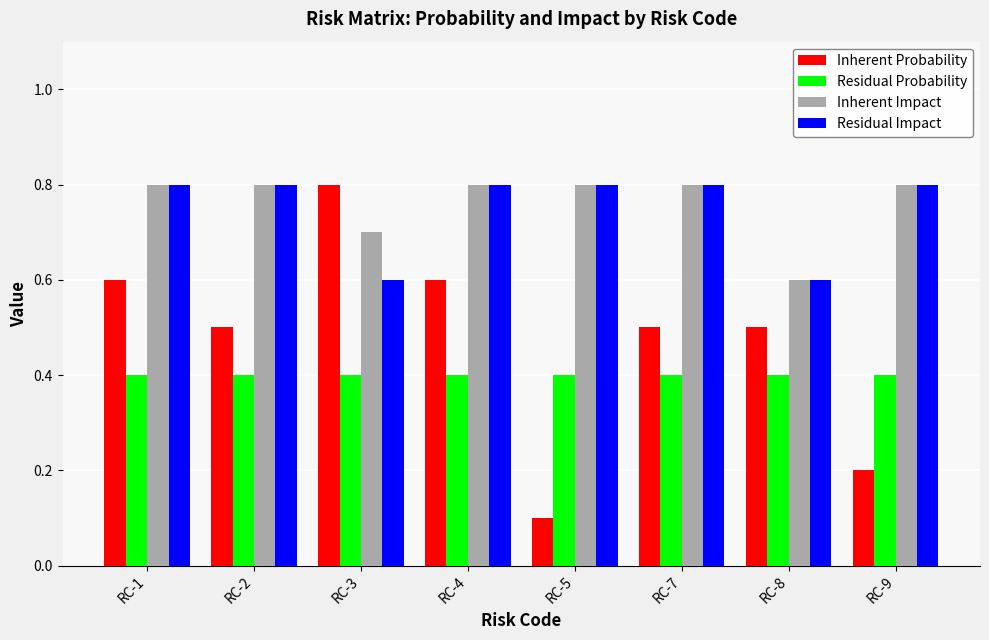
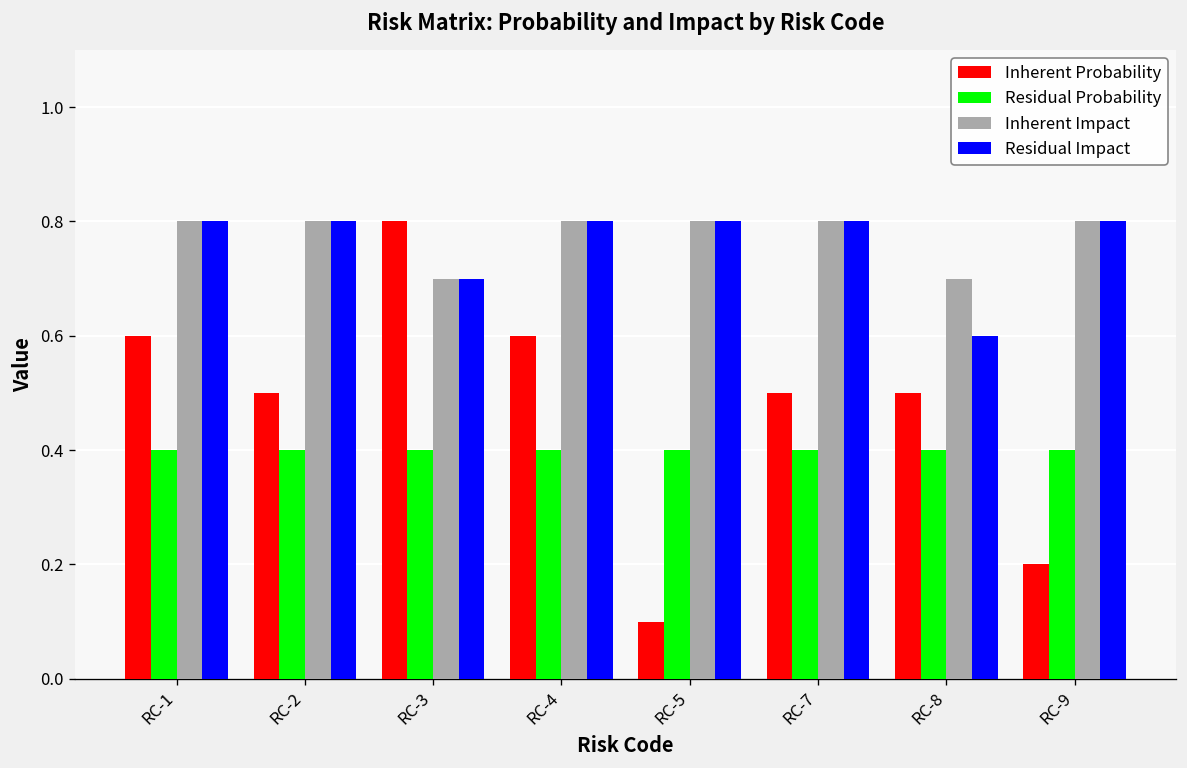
  {
    "Inherent Probability": {
      "RC-1": 0.6,
      "RC-2": 0.5,
      "RC-3": 0.8,
      "RC-4": 0.6,
      "RC-5": 0.1,
      "RC-7": 0.5,
      "RC-8": 0.5,
      "RC-9": 0.2
    },
    "Residual Probability": {
      "RC-1": 0.4,
      "RC-2": 0.4,
      "RC-3": 0.4,
      "RC-4": 0.4,
      "RC-5": 0.4,
      "RC-7": 0.4,
      "RC-8": 0.4,
      "RC-9": 0.4
    },
    "Inherent Impact": {
      "RC-1": 0.8,
      "RC-2": 0.8,
      "RC-3": 0.7,
      "RC-4": 0.8,
      "RC-5": 0.8,
      "RC-7": 0.8,
-     "RC-8": 0.6,
+     "RC-8": 0.7,
      "RC-9": 0.8
    },
    "Residual Impact": {
      "RC-1": 0.8,
      "RC-2": 0.8,
-     "RC-3": 0.6,
+     "RC-3": 0.7,
      "RC-4": 0.8,
      "RC-5": 0.8,
      "RC-7": 0.8,
      "RC-8": 0.6,
      "RC-9": 0.8
    }
  }
